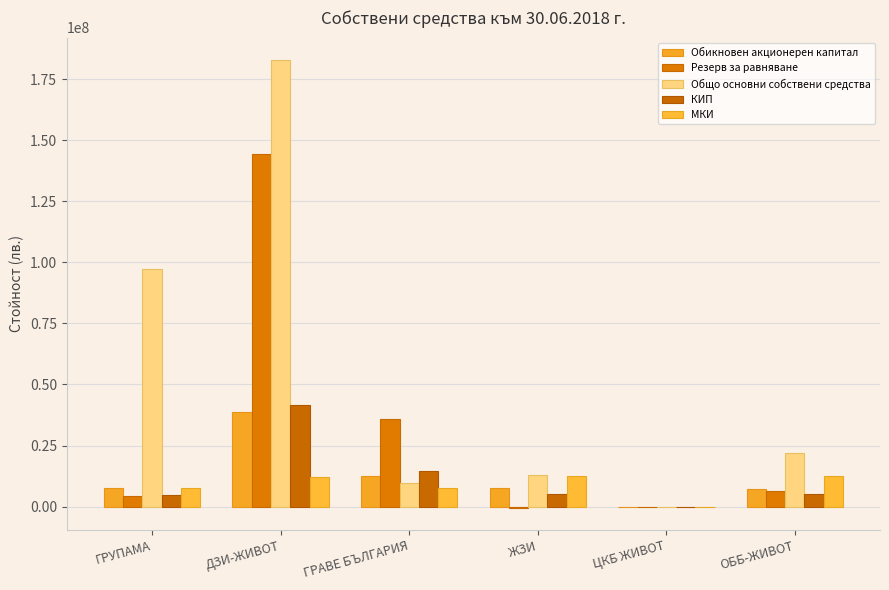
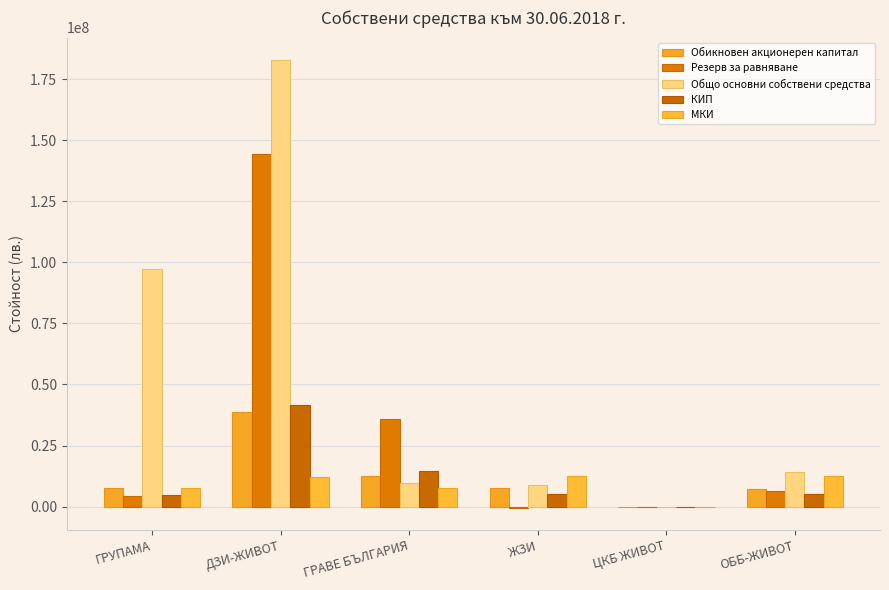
  {
    "Общо основни собствени средства": {
      "ГРУПАМА": 97000000,
      "ДЗИ-ЖИВОТ": 183000000,
      "ГРАВЕ БЪЛГАРИЯ": 10000000,
-     "ЖЗИ": 13000000,
+     "ЖЗИ": 9000000,
      "ЦКБ ЖИВОТ": 0,
-     "ОББ-ЖИВОТ": 22000000
+     "ОББ-ЖИВОТ": 14000000
    }
  }
